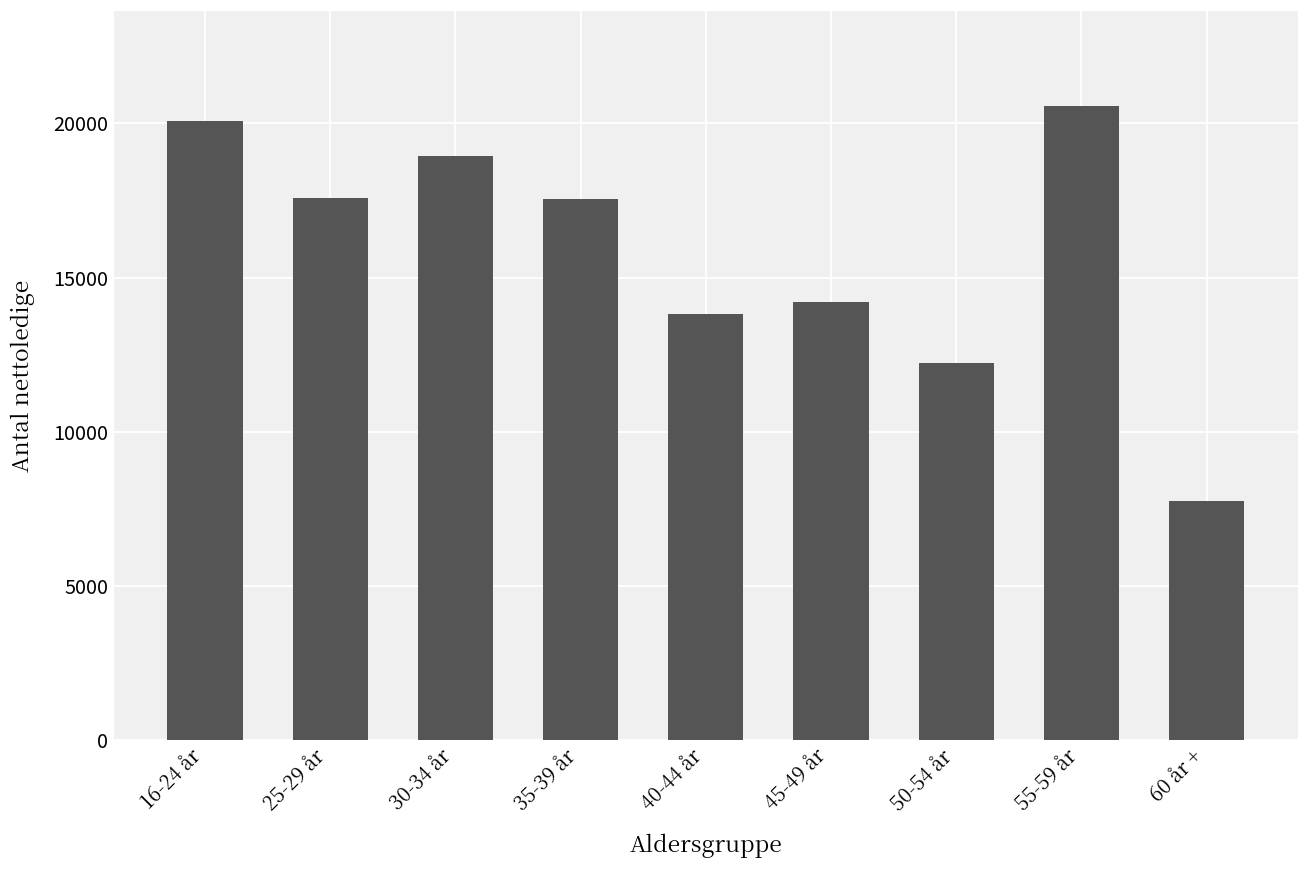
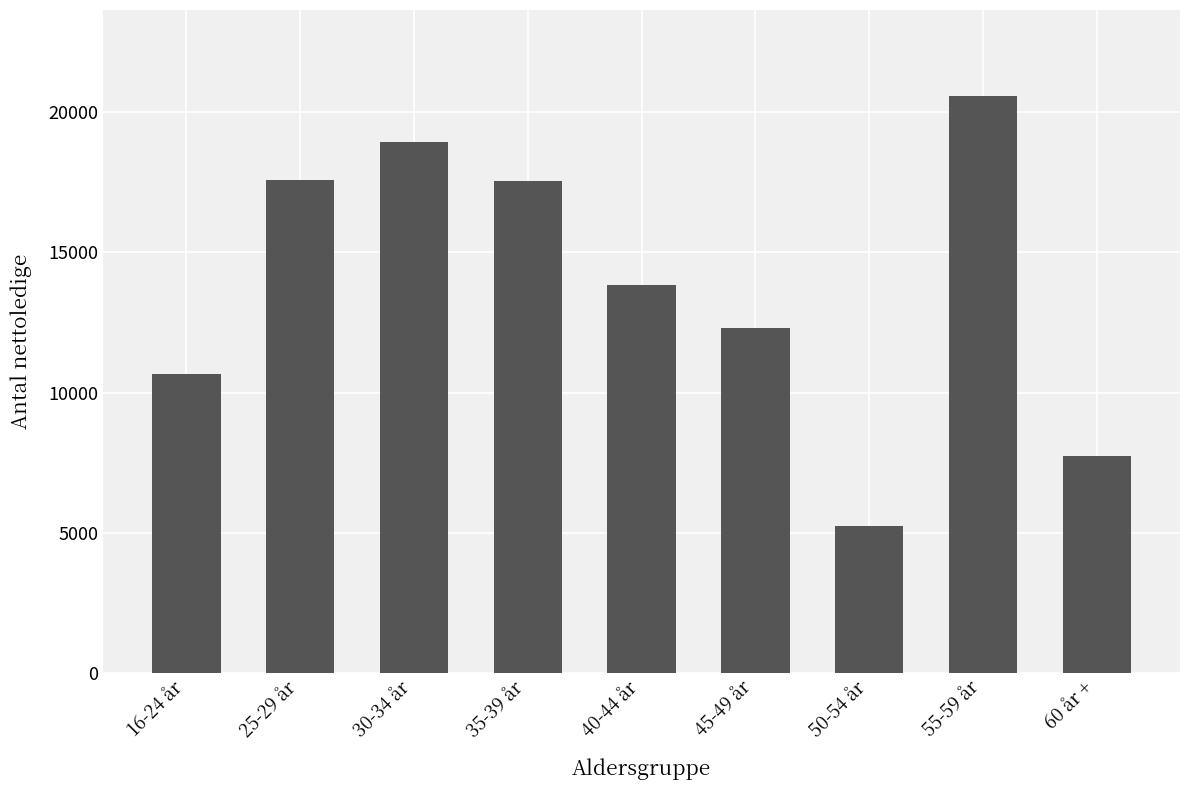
  {
-   "16-24 år": 20100,
+   "16-24 år": 10700,
    "25-29 år": 17600,
    "30-34 år": 19000,
    "35-39 år": 17600,
    "40-44 år": 13800,
-   "45-49 år": 14200,
-   "50-54 år": 12200,
+   "45-49 år": 12300,
+   "50-54 år": 5200,
    "55-59 år": 20600,
    "60 år +": 7700
  }
